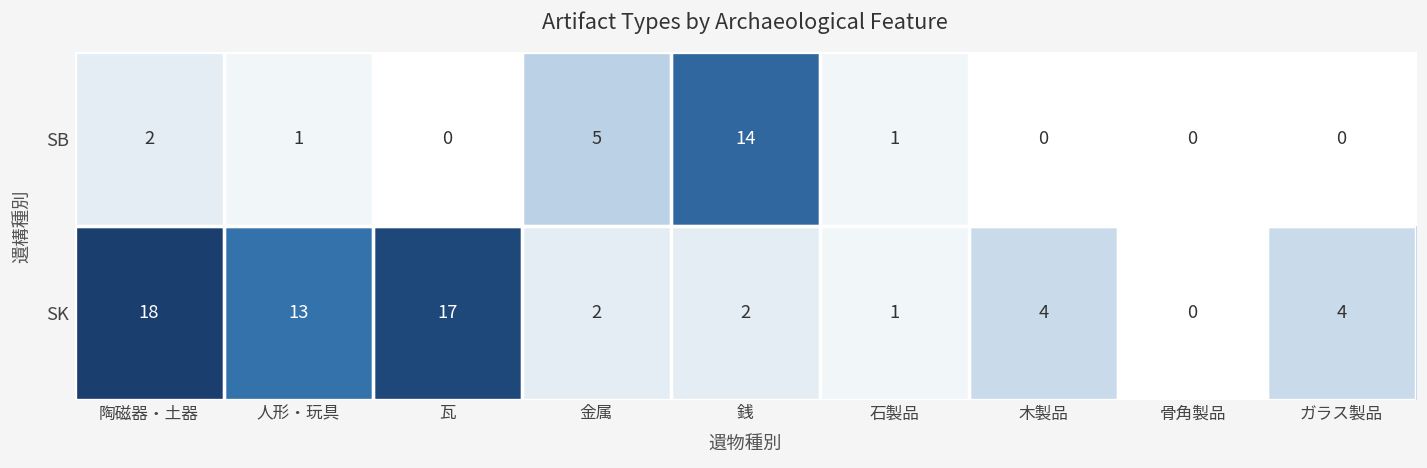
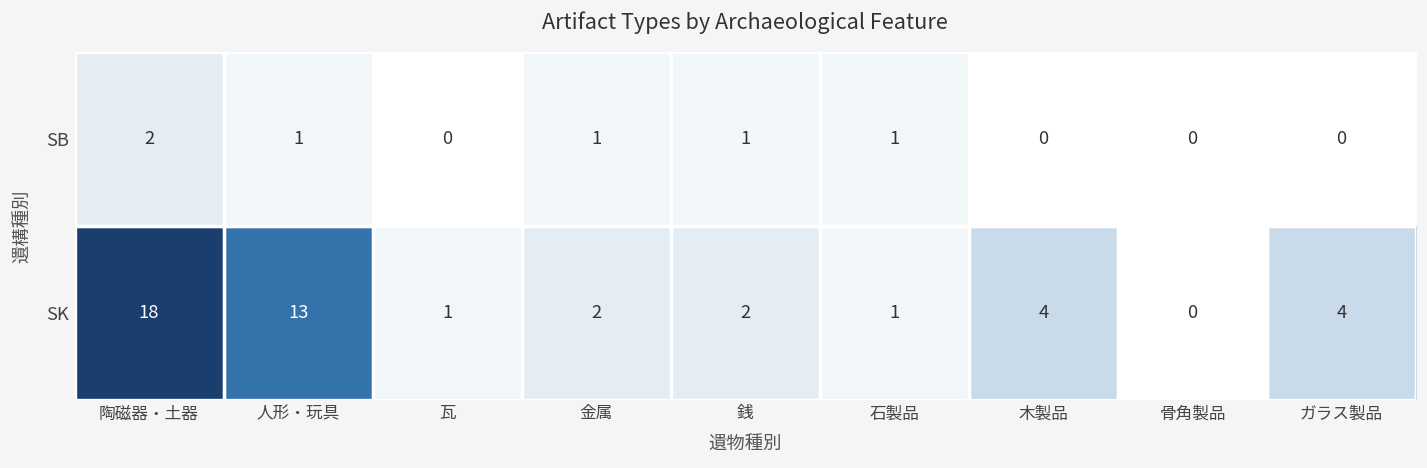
  {
    "SB": {
      "陶磁器・土器": 2,
      "人形・玩具": 1,
      "瓦": 0,
-     "金属": 5,
-     "銭": 14,
+     "金属": 1,
+     "銭": 1,
      "石製品": 1,
      "木製品": 0,
      "骨角製品": 0,
      "ガラス製品": 0
    },
    "SK": {
      "陶磁器・土器": 18,
      "人形・玩具": 13,
-     "瓦": 17,
+     "瓦": 1,
      "金属": 2,
      "銭": 2,
      "石製品": 1,
      "木製品": 4,
      "骨角製品": 0,
      "ガラス製品": 4
    }
  }
